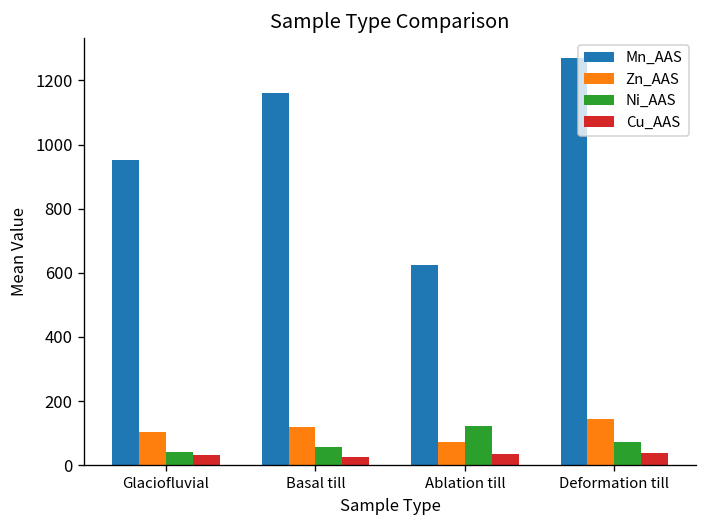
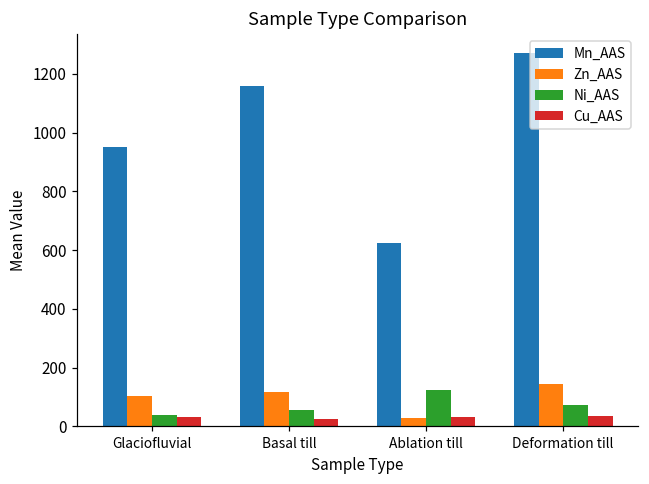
  {
    "Mn_AAS": {
      "Glaciofluvial": 950,
      "Basal till": 1160,
      "Ablation till": 630,
      "Deformation till": 1270
    },
    "Zn_AAS": {
      "Glaciofluvial": 100,
      "Basal till": 120,
-     "Ablation till": 70,
+     "Ablation till": 30,
      "Deformation till": 140
    },
    "Ni_AAS": {
      "Glaciofluvial": 40,
      "Basal till": 60,
      "Ablation till": 120,
      "Deformation till": 70
    },
    "Cu_AAS": {
      "Glaciofluvial": 30,
      "Basal till": 20,
      "Ablation till": 30,
      "Deformation till": 40
    }
  }
